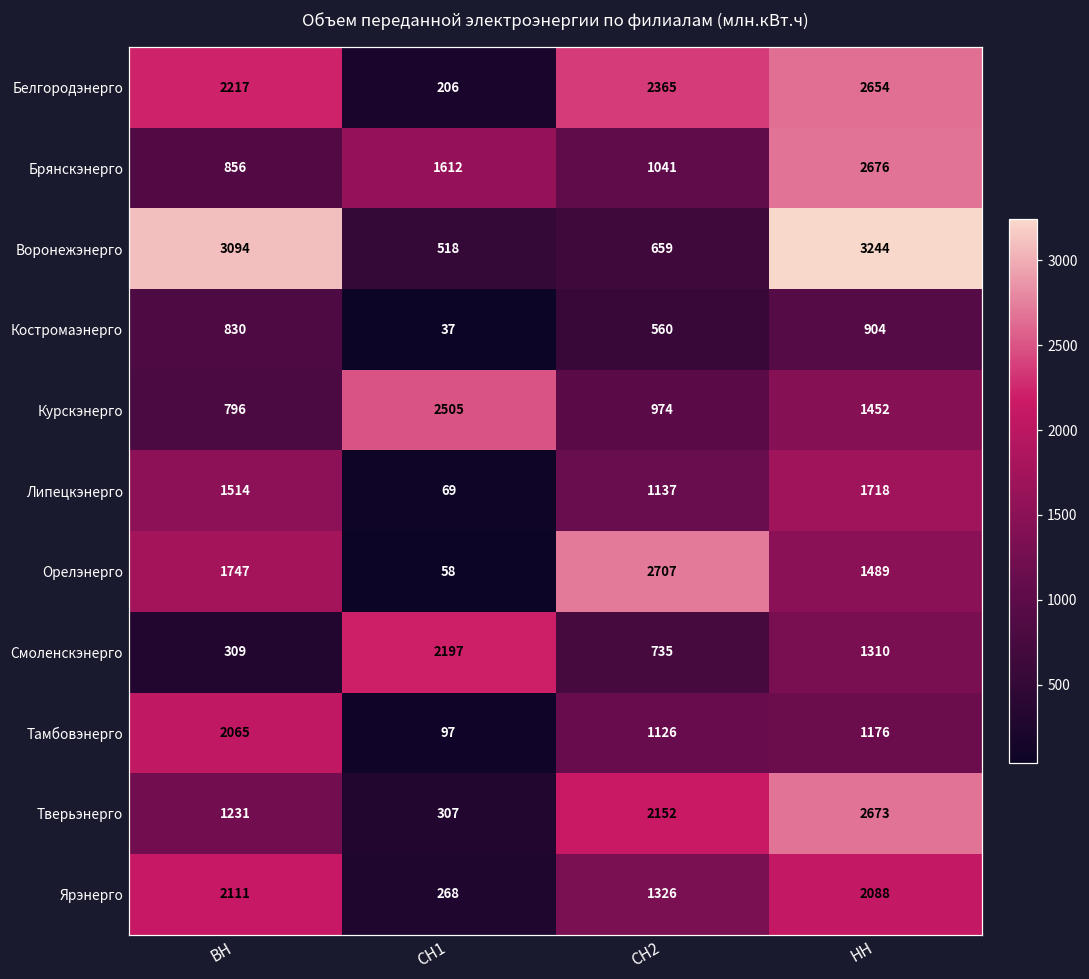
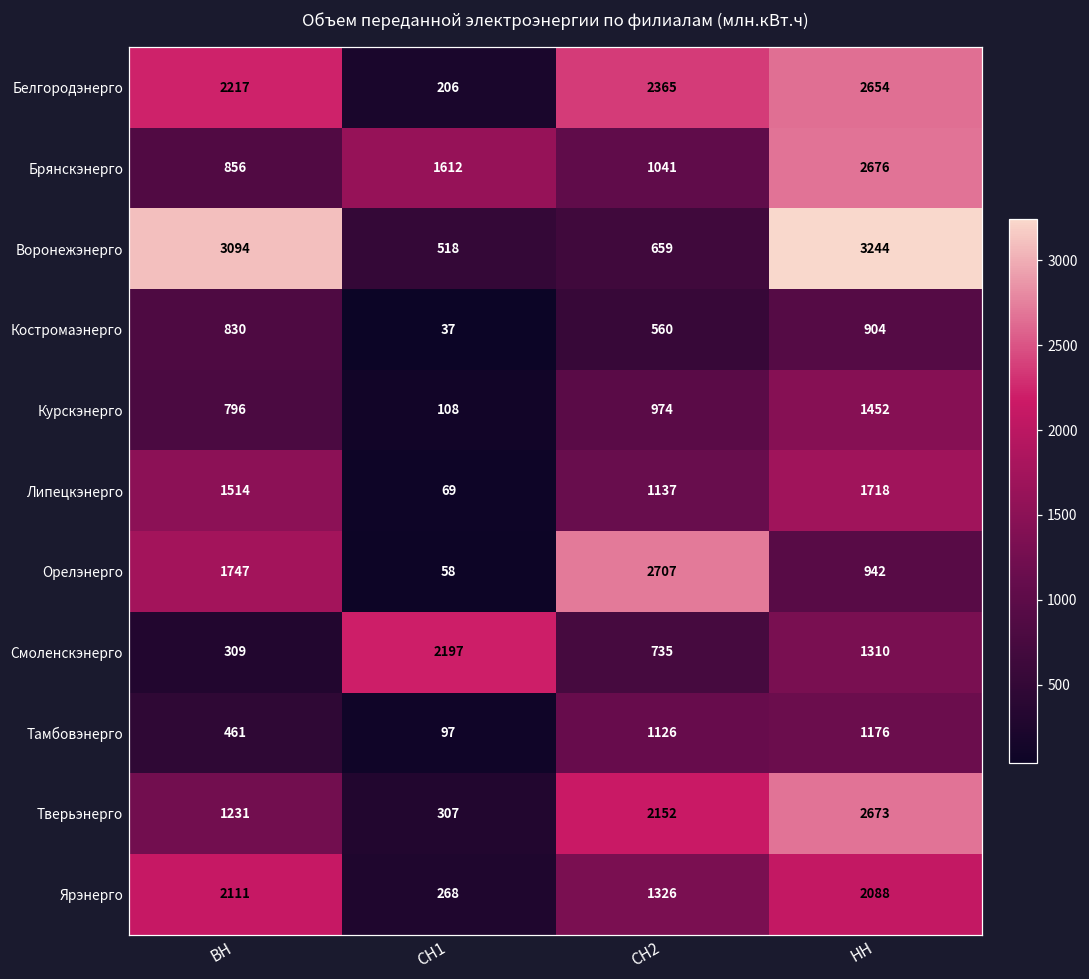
  {
    "Белгородэнерго": {
      "ВН": 2217,
      "СН1": 206,
      "СН2": 2365,
      "НН": 2654
    },
    "Брянскэнерго": {
      "ВН": 856,
      "СН1": 1612,
      "СН2": 1041,
      "НН": 2676
    },
    "Воронежэнерго": {
      "ВН": 3094,
      "СН1": 518,
      "СН2": 659,
      "НН": 3244
    },
    "Костромаэнерго": {
      "ВН": 830,
      "СН1": 37,
      "СН2": 560,
      "НН": 904
    },
    "Курскэнерго": {
      "ВН": 796,
-     "СН1": 2505,
+     "СН1": 108,
      "СН2": 974,
      "НН": 1452
    },
    "Липецкэнерго": {
      "ВН": 1514,
      "СН1": 69,
      "СН2": 1137,
      "НН": 1718
    },
    "Орелэнерго": {
      "ВН": 1747,
      "СН1": 58,
      "СН2": 2707,
-     "НН": 1489
+     "НН": 942
    },
    "Смоленскэнерго": {
      "ВН": 309,
      "СН1": 2197,
      "СН2": 735,
      "НН": 1310
    },
    "Тамбовэнерго": {
-     "ВН": 2065,
+     "ВН": 461,
      "СН1": 97,
      "СН2": 1126,
      "НН": 1176
    },
    "Тверьэнерго": {
      "ВН": 1231,
      "СН1": 307,
      "СН2": 2152,
      "НН": 2673
    },
    "Ярэнерго": {
      "ВН": 2111,
      "СН1": 268,
      "СН2": 1326,
      "НН": 2088
    }
  }
